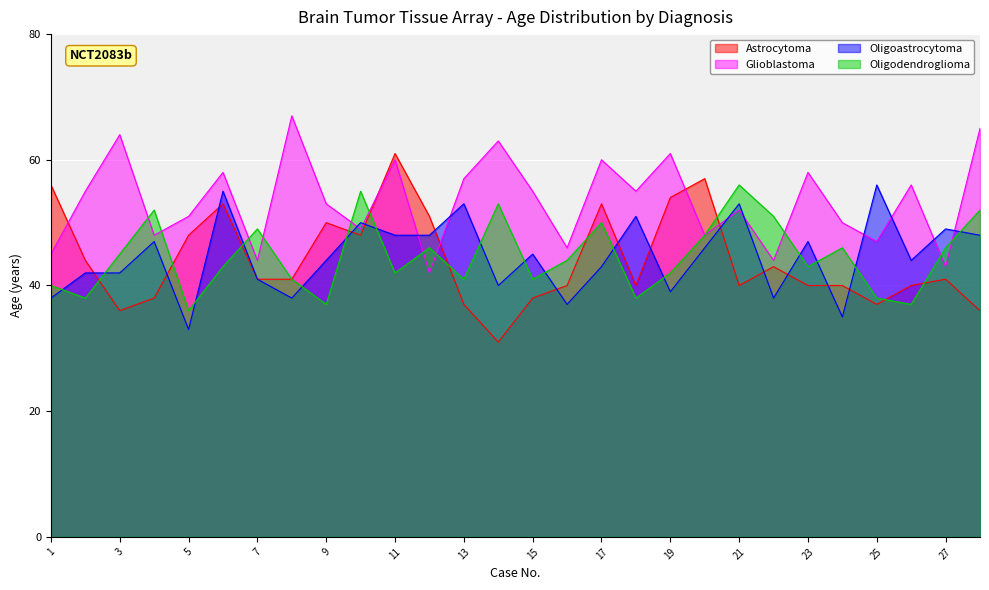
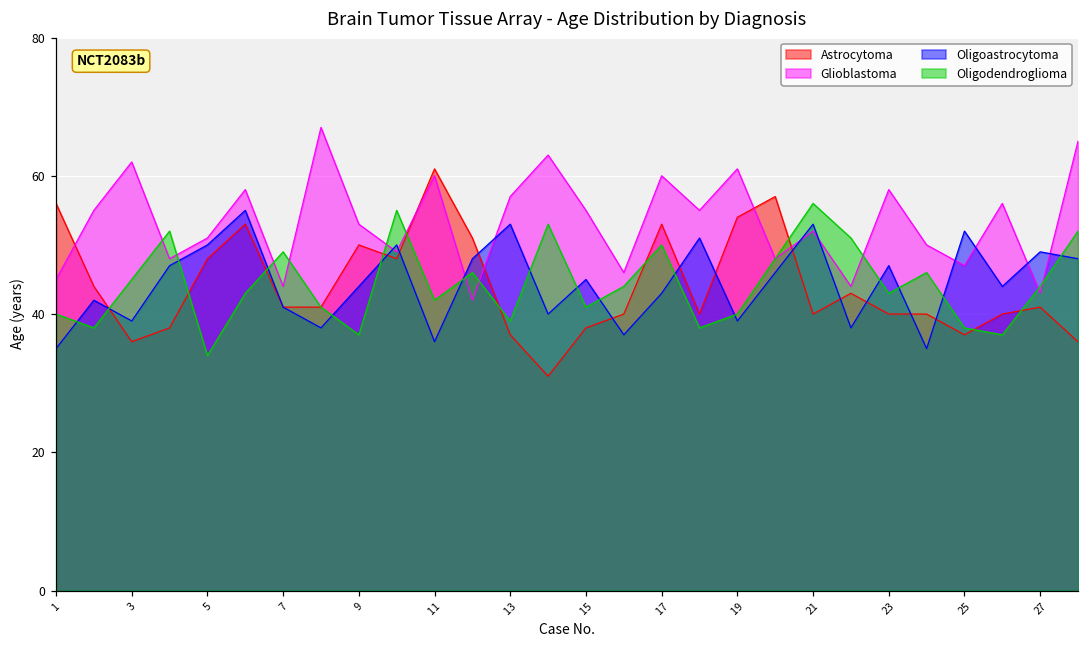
  {
    "Astrocytoma": {
      "1": 56,
      "3": 36,
      "5": 48,
      "9": 50,
      "11": 61,
      "13": 37,
      "15": 38,
      "17": 53,
      "19": 54,
      "21": 40,
      "23": 40,
      "25": 37,
      "27": 41
    },
    "Glioblastoma": {
      "1": 45,
-     "3": 64,
+     "3": 62,
      "5": 51,
      "7": 44,
      "9": 53,
      "11": 60,
      "13": 57,
      "15": 55,
      "17": 60,
      "19": 61,
      "21": 52,
      "23": 58,
      "25": 47,
      "27": 43
    },
    "Oligoastrocytoma": {
-     "1": 38,
-     "3": 42,
-     "5": 33,
+     "1": 35,
+     "3": 39,
+     "5": 50,
      "9": 44,
-     "11": 48,
+     "11": 36,
      "13": 53,
      "15": 45,
      "17": 43,
      "19": 39,
      "21": 53,
      "23": 47,
-     "25": 56,
+     "25": 52,
      "27": 49
    },
    "Oligodendroglioma": {
      "1": 40,
      "3": 45,
-     "5": 36,
+     "5": 34,
      "7": 49,
      "9": 37,
      "11": 42,
-     "13": 41,
+     "13": 39,
      "15": 41,
      "17": 50,
-     "19": 42,
+     "19": 40,
      "21": 56,
      "23": 43,
      "25": 38,
-     "27": 46
+     "27": 44
    }
  }
